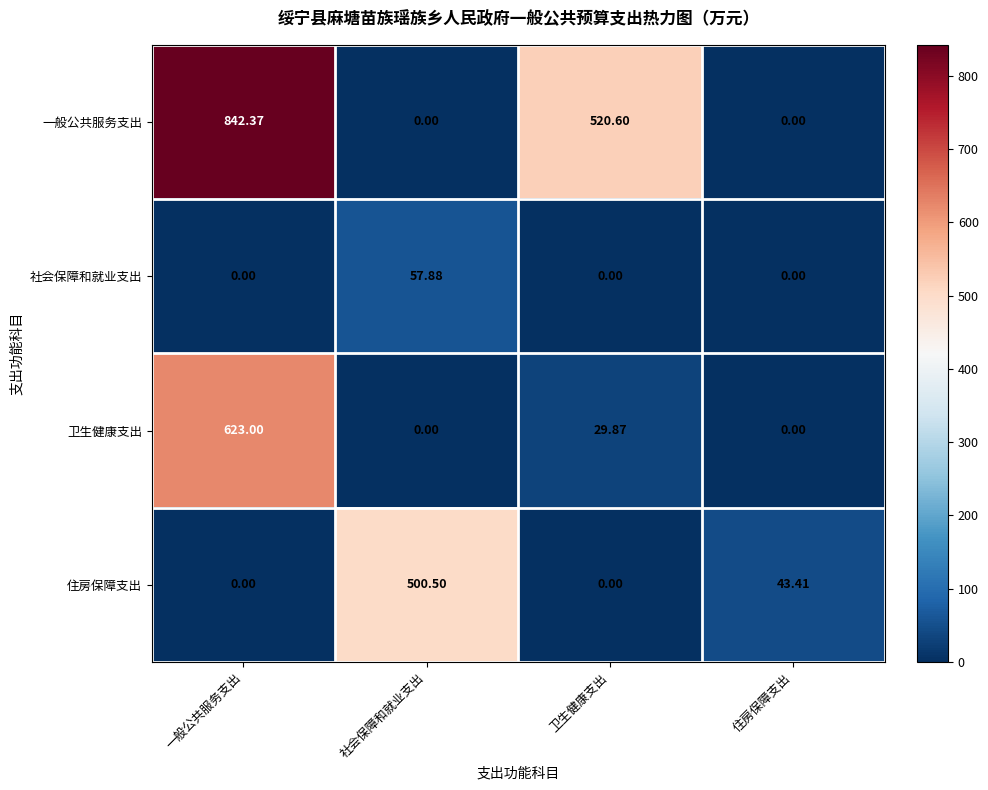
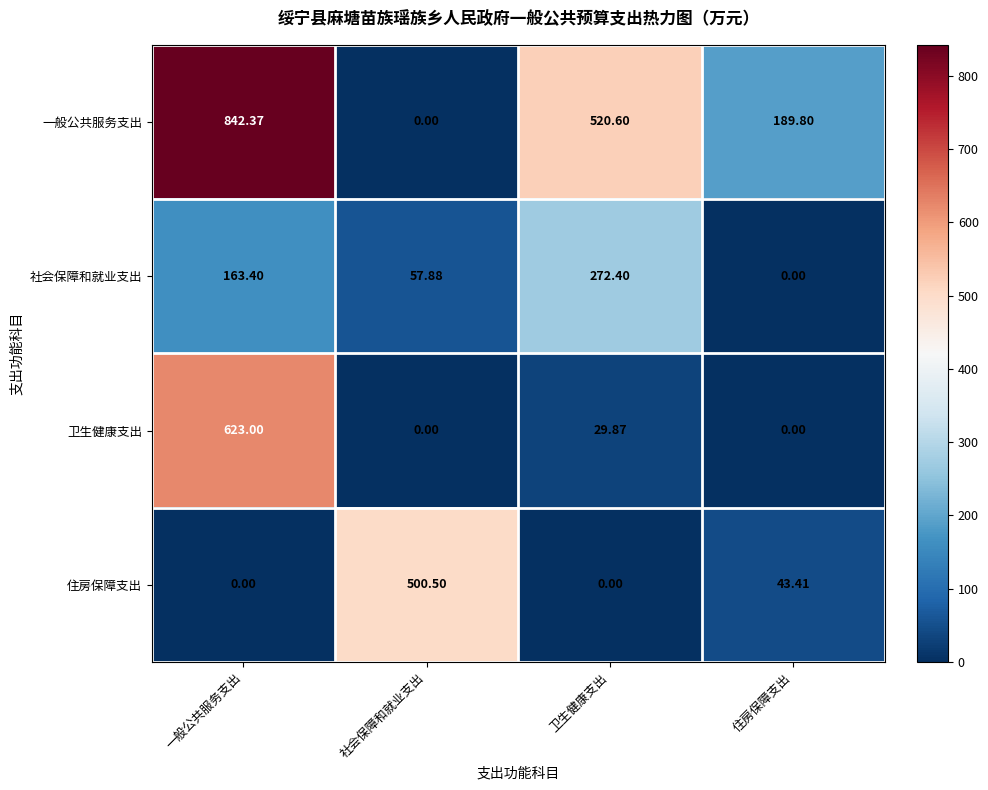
  {
    "一般公共服务支出": {
      "一般公共服务支出": 842.37,
      "社会保障和就业支出": 0.00,
      "卫生健康支出": 520.60,
-     "住房保障支出": 0.00
+     "住房保障支出": 189.80
    },
    "社会保障和就业支出": {
-     "一般公共服务支出": 0.00,
+     "一般公共服务支出": 163.40,
      "社会保障和就业支出": 57.88,
-     "卫生健康支出": 0.00,
+     "卫生健康支出": 272.40,
      "住房保障支出": 0.00
    },
    "卫生健康支出": {
      "一般公共服务支出": 623.00,
      "社会保障和就业支出": 0.00,
      "卫生健康支出": 29.87,
      "住房保障支出": 0.00
    },
    "住房保障支出": {
      "一般公共服务支出": 0.00,
      "社会保障和就业支出": 500.50,
      "卫生健康支出": 0.00,
      "住房保障支出": 43.41
    }
  }
